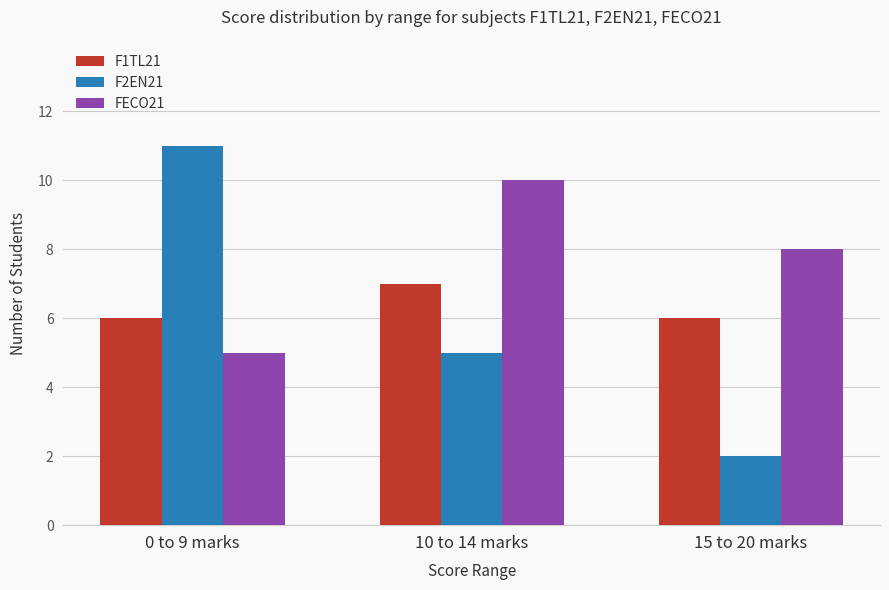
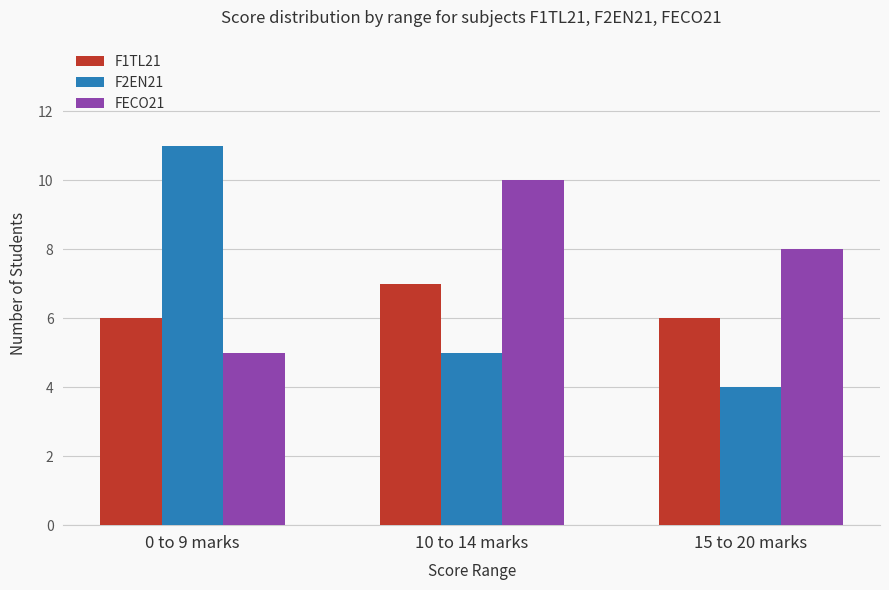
  {
    "F1TL21": {
      "0 to 9 marks": 6,
      "10 to 14 marks": 7,
      "15 to 20 marks": 6
    },
    "F2EN21": {
      "0 to 9 marks": 11,
      "10 to 14 marks": 5,
-     "15 to 20 marks": 2
+     "15 to 20 marks": 4
    },
    "FECO21": {
      "0 to 9 marks": 5,
      "10 to 14 marks": 10,
      "15 to 20 marks": 8
    }
  }
